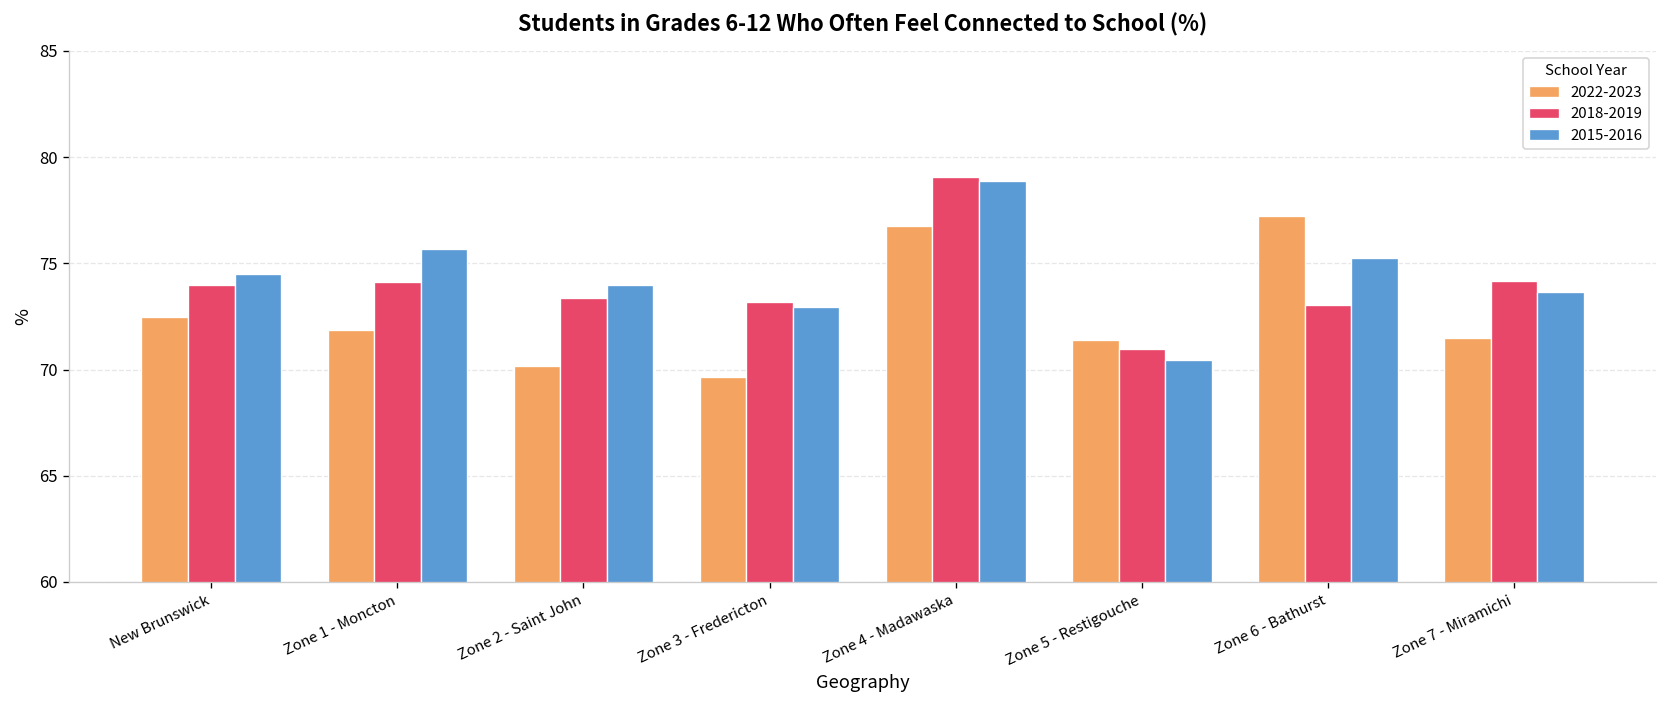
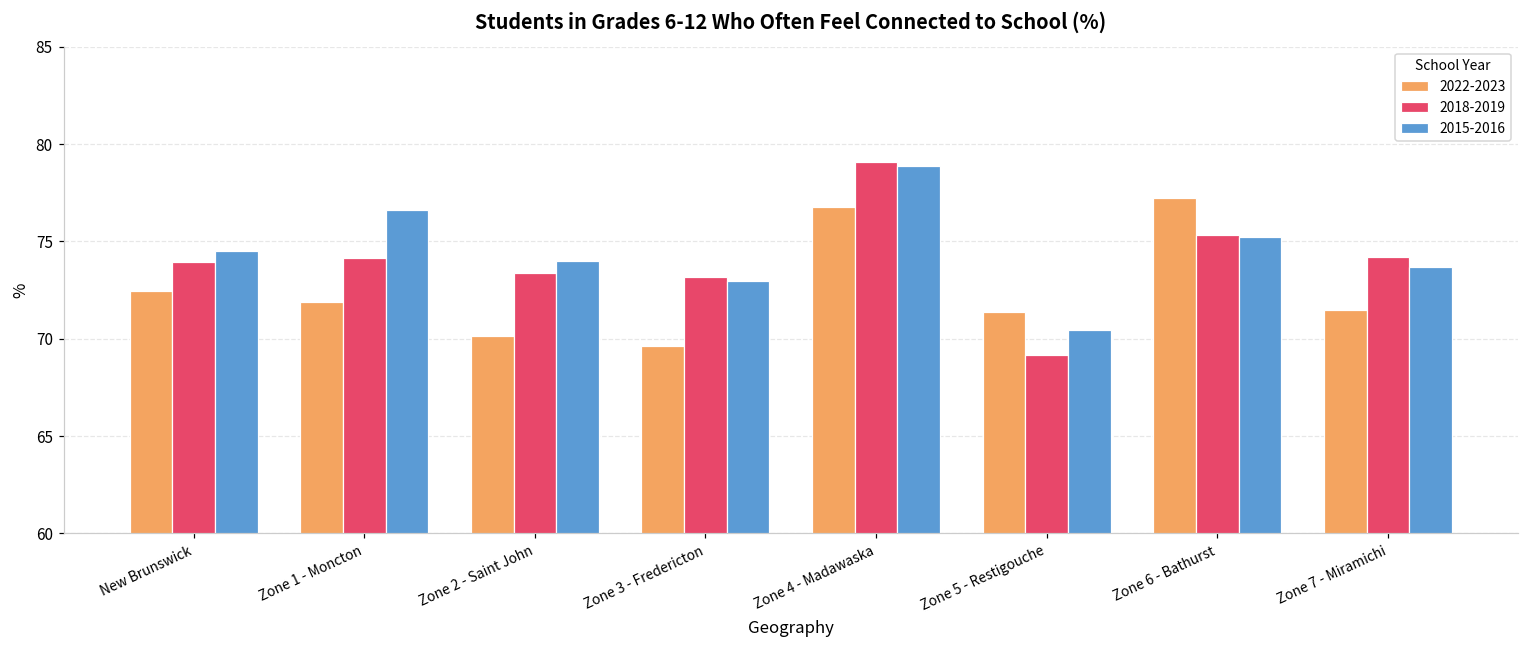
  {
    "2022-2023": {
      "New Brunswick": 72.5,
      "Zone 1 - Moncton": 71.9,
      "Zone 2 - Saint John": 70.2,
      "Zone 3 - Fredericton": 69.6,
      "Zone 4 - Madawaska": 76.8,
      "Zone 5 - Restigouche": 71.4,
      "Zone 6 - Bathurst": 77.2,
      "Zone 7 - Miramichi": 71.5
    },
    "2018-2019": {
      "New Brunswick": 74.0,
      "Zone 1 - Moncton": 74.1,
      "Zone 2 - Saint John": 73.4,
      "Zone 3 - Fredericton": 73.2,
      "Zone 4 - Madawaska": 79.1,
-     "Zone 5 - Restigouche": 70.9,
-     "Zone 6 - Bathurst": 73.0,
+     "Zone 5 - Restigouche": 69.2,
+     "Zone 6 - Bathurst": 75.3,
      "Zone 7 - Miramichi": 74.2
    },
    "2015-2016": {
      "New Brunswick": 74.5,
-     "Zone 1 - Moncton": 75.7,
+     "Zone 1 - Moncton": 76.6,
      "Zone 2 - Saint John": 74.0,
      "Zone 3 - Fredericton": 73.0,
      "Zone 4 - Madawaska": 78.9,
      "Zone 5 - Restigouche": 70.4,
      "Zone 6 - Bathurst": 75.2,
      "Zone 7 - Miramichi": 73.7
    }
  }
